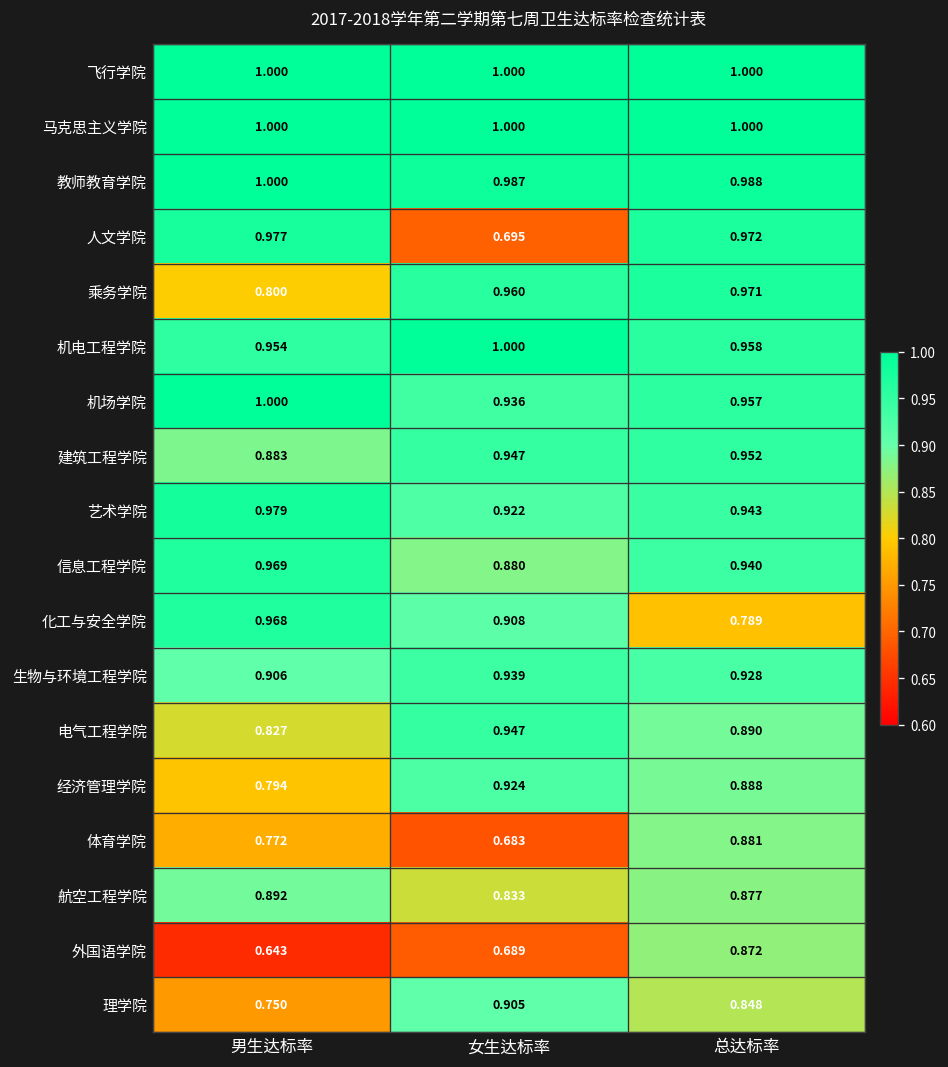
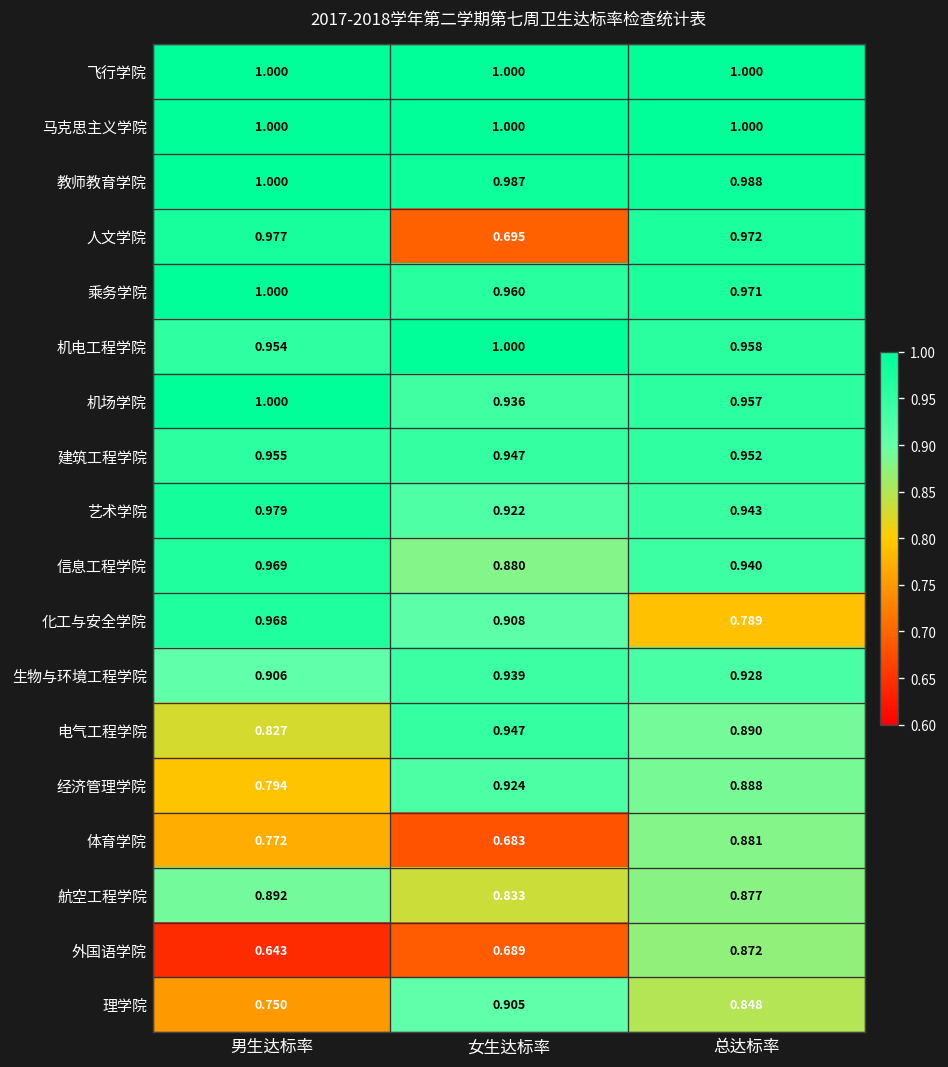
  {
    "飞行学院": {
      "男生达标率": 1.000,
      "女生达标率": 1.000,
      "总达标率": 1.000
    },
    "马克思主义学院": {
      "男生达标率": 1.000,
      "女生达标率": 1.000,
      "总达标率": 1.000
    },
    "教师教育学院": {
      "男生达标率": 1.000,
      "女生达标率": 0.987,
      "总达标率": 0.988
    },
    "人文学院": {
      "男生达标率": 0.977,
      "女生达标率": 0.695,
      "总达标率": 0.972
    },
    "乘务学院": {
-     "男生达标率": 0.800,
+     "男生达标率": 1.000,
      "女生达标率": 0.960,
      "总达标率": 0.971
    },
    "机电工程学院": {
      "男生达标率": 0.954,
      "女生达标率": 1.000,
      "总达标率": 0.958
    },
    "机场学院": {
      "男生达标率": 1.000,
      "女生达标率": 0.936,
      "总达标率": 0.957
    },
    "建筑工程学院": {
-     "男生达标率": 0.883,
+     "男生达标率": 0.955,
      "女生达标率": 0.947,
      "总达标率": 0.952
    },
    "艺术学院": {
      "男生达标率": 0.979,
      "女生达标率": 0.922,
      "总达标率": 0.943
    },
    "信息工程学院": {
      "男生达标率": 0.969,
      "女生达标率": 0.880,
      "总达标率": 0.940
    },
    "化工与安全学院": {
      "男生达标率": 0.968,
      "女生达标率": 0.908,
      "总达标率": 0.789
    },
    "生物与环境工程学院": {
      "男生达标率": 0.906,
      "女生达标率": 0.939,
      "总达标率": 0.928
    },
    "电气工程学院": {
      "男生达标率": 0.827,
      "女生达标率": 0.947,
      "总达标率": 0.890
    },
    "经济管理学院": {
      "男生达标率": 0.794,
      "女生达标率": 0.924,
      "总达标率": 0.888
    },
    "体育学院": {
      "男生达标率": 0.772,
      "女生达标率": 0.683,
      "总达标率": 0.881
    },
    "航空工程学院": {
      "男生达标率": 0.892,
      "女生达标率": 0.833,
      "总达标率": 0.877
    },
    "外国语学院": {
      "男生达标率": 0.643,
      "女生达标率": 0.689,
      "总达标率": 0.872
    },
    "理学院": {
      "男生达标率": 0.750,
      "女生达标率": 0.905,
      "总达标率": 0.848
    }
  }
